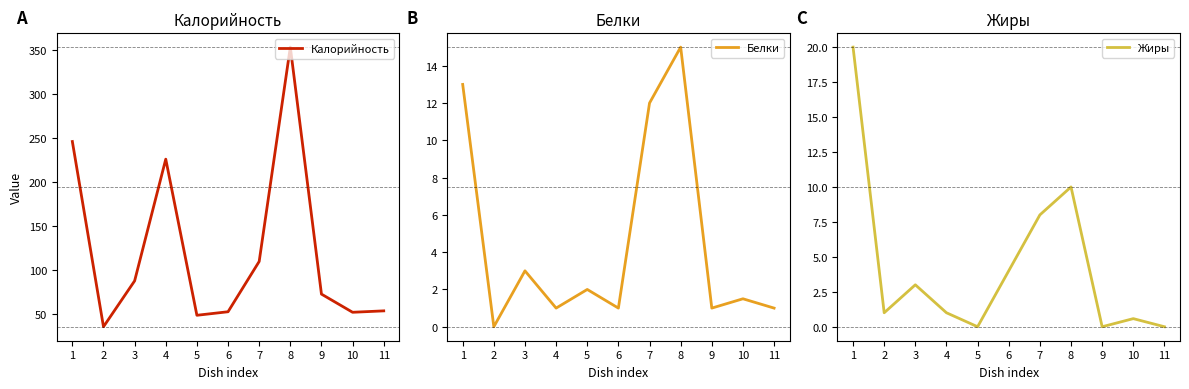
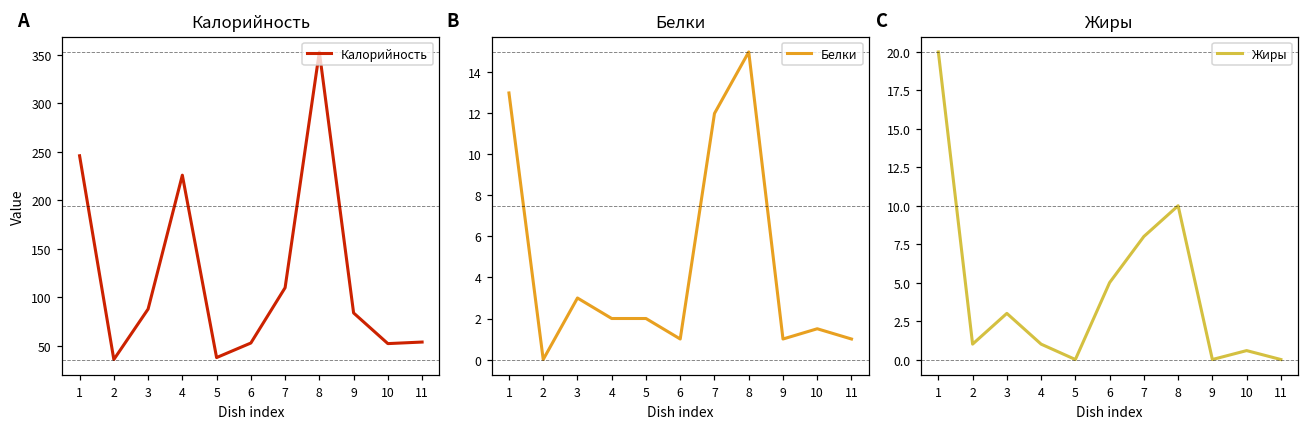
  {
    "Калорийность": {
      "1": 250,
      "2": 40,
      "3": 90,
      "4": 230,
-     "5": 50,
+     "5": 40,
      "6": 50,
      "7": 110,
-     "9": 70,
+     "9": 80,
      "10": 50,
      "11": 50
    },
    "Белки": {
      "1": 13,
      "2": 0,
      "3": 3,
-     "4": 1,
+     "4": 2,
      "5": 2,
      "6": 1,
      "7": 12,
      "8": 15,
      "9": 1,
      "10": 1.5,
      "11": 1
    },
    "Жиры": {
      "1": 20,
      "2": 1,
      "3": 3,
      "4": 1,
      "5": 0,
-     "6": 4,
+     "6": 5,
      "7": 8,
      "8": 10,
      "9": 0,
      "10": 0.6,
      "11": 0
    }
  }
